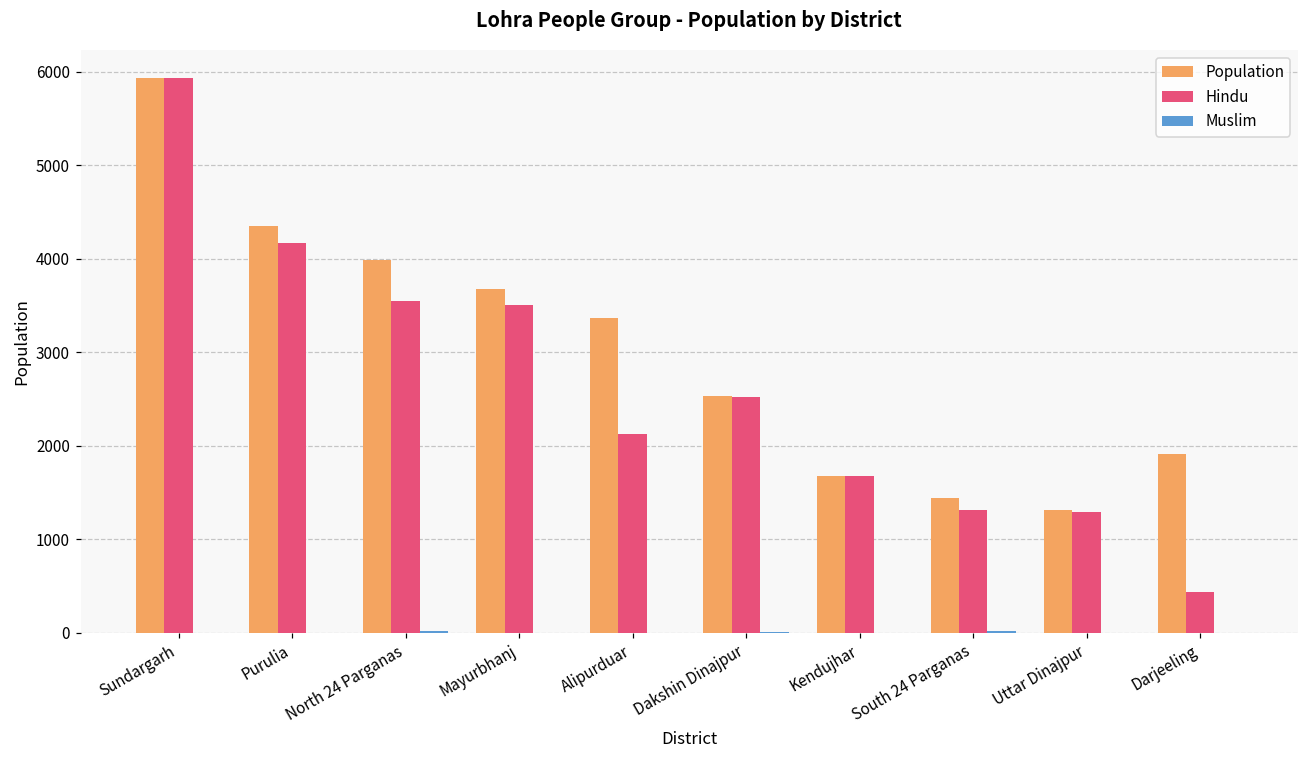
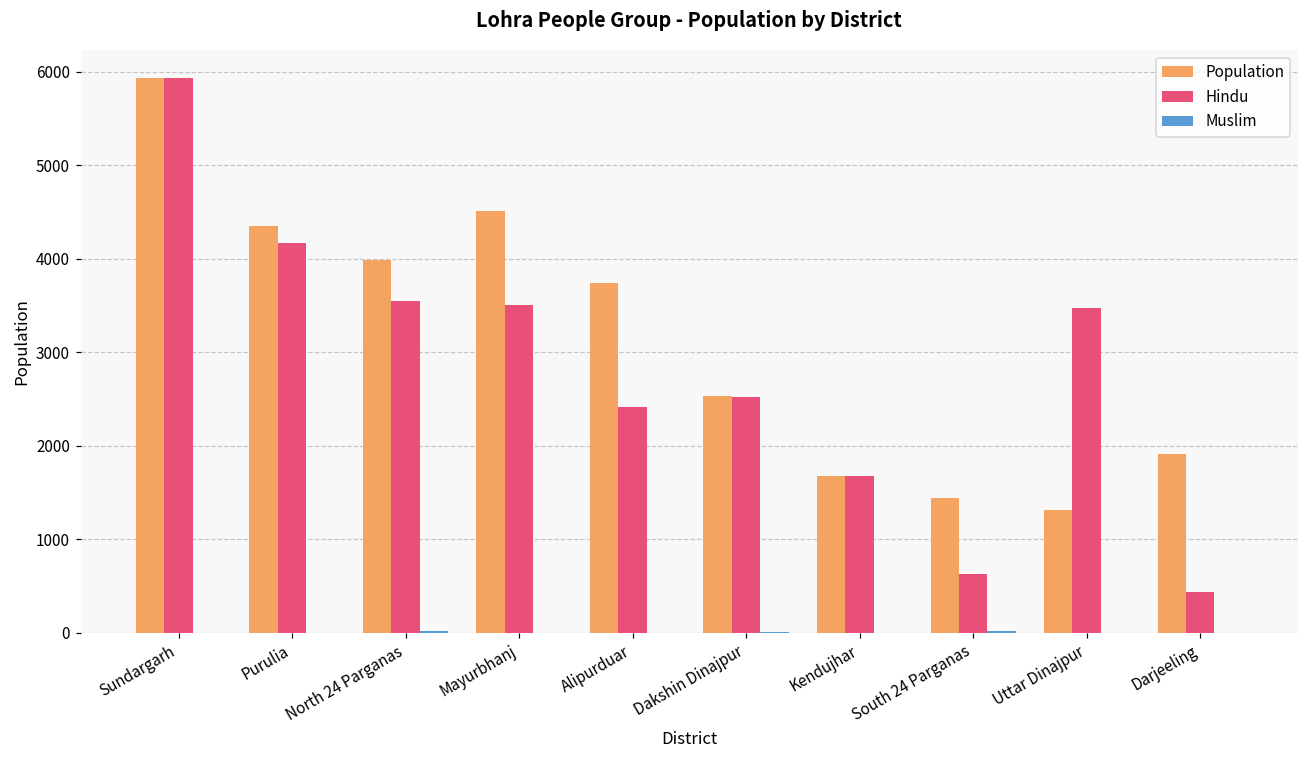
  {
    "Population": {
      "Sundargarh": 5900,
      "Purulia": 4400,
      "North 24 Parganas": 4000,
-     "Mayurbhanj": 3700,
-     "Alipurduar": 3400,
+     "Mayurbhanj": 4500,
+     "Alipurduar": 3700,
      "Dakshin Dinajpur": 2500,
      "Kendujhar": 1700,
      "South 24 Parganas": 1400,
      "Uttar Dinajpur": 1300,
      "Darjeeling": 1900
    },
    "Hindu": {
      "Sundargarh": 5900,
      "Purulia": 4200,
      "North 24 Parganas": 3500,
      "Mayurbhanj": 3500,
-     "Alipurduar": 2100,
+     "Alipurduar": 2400,
      "Dakshin Dinajpur": 2500,
      "Kendujhar": 1700,
-     "South 24 Parganas": 1300,
-     "Uttar Dinajpur": 1300,
+     "South 24 Parganas": 600,
+     "Uttar Dinajpur": 3500,
      "Darjeeling": 400
    },
    "Muslim": {
      "Sundargarh": 0,
      "Purulia": 0,
      "Mayurbhanj": 0,
      "Alipurduar": 0,
      "Kendujhar": 0,
      "Uttar Dinajpur": 0,
      "Darjeeling": 0
    }
  }
